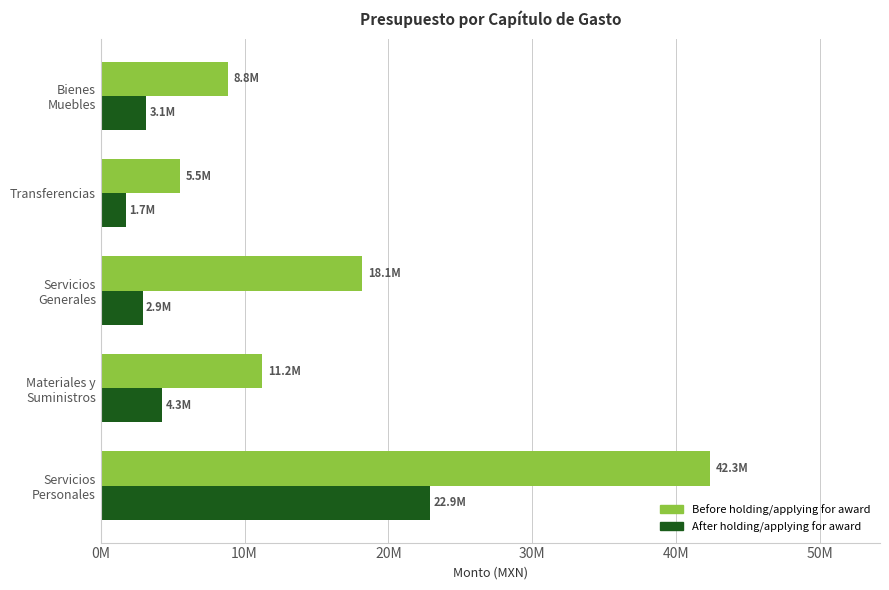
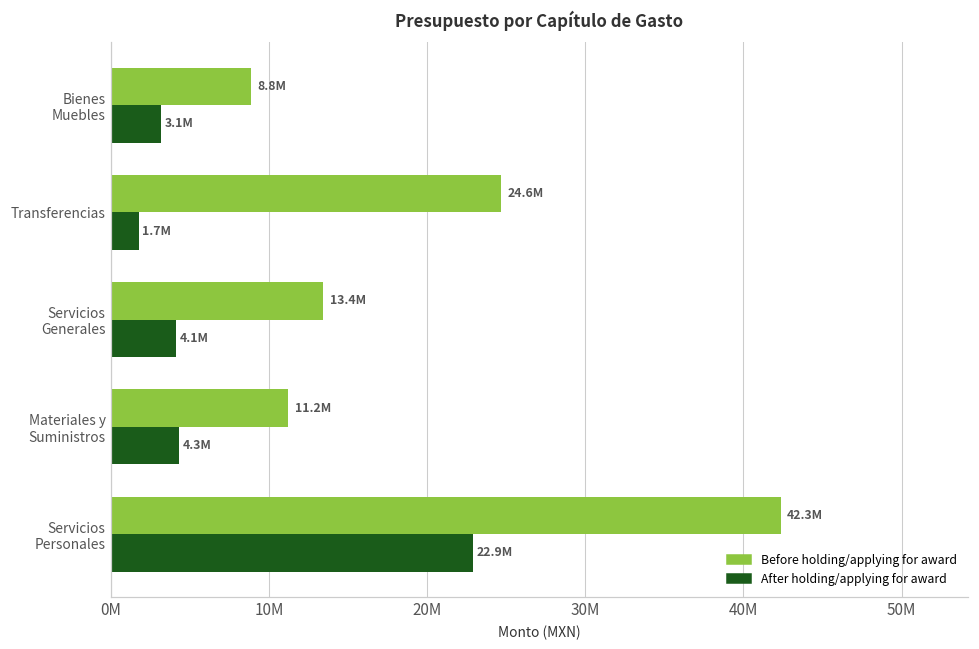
  {
    "Before holding/applying for award": {
      "Bienes Muebles": "8.8M",
-     "Transferencias": "5.5M",
-     "Servicios Generales": "18.1M",
+     "Transferencias": "24.6M",
+     "Servicios Generales": "13.4M",
      "Materiales y Suministros": "11.2M",
      "Servicios Personales": "42.3M"
    },
    "After holding/applying for award": {
      "Bienes Muebles": "3.1M",
      "Transferencias": "1.7M",
-     "Servicios Generales": "2.9M",
+     "Servicios Generales": "4.1M",
      "Materiales y Suministros": "4.3M",
      "Servicios Personales": "22.9M"
    }
  }
